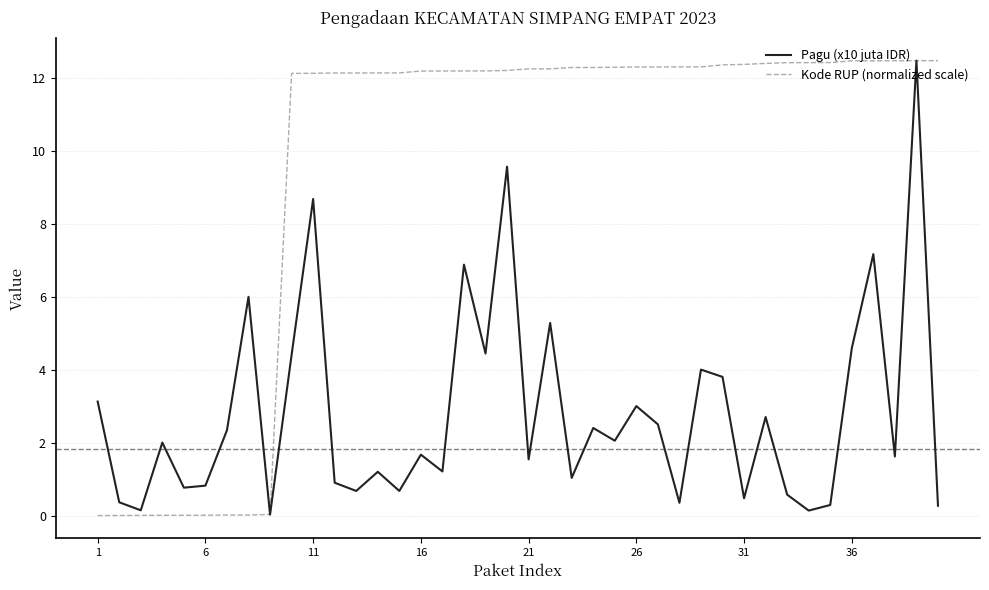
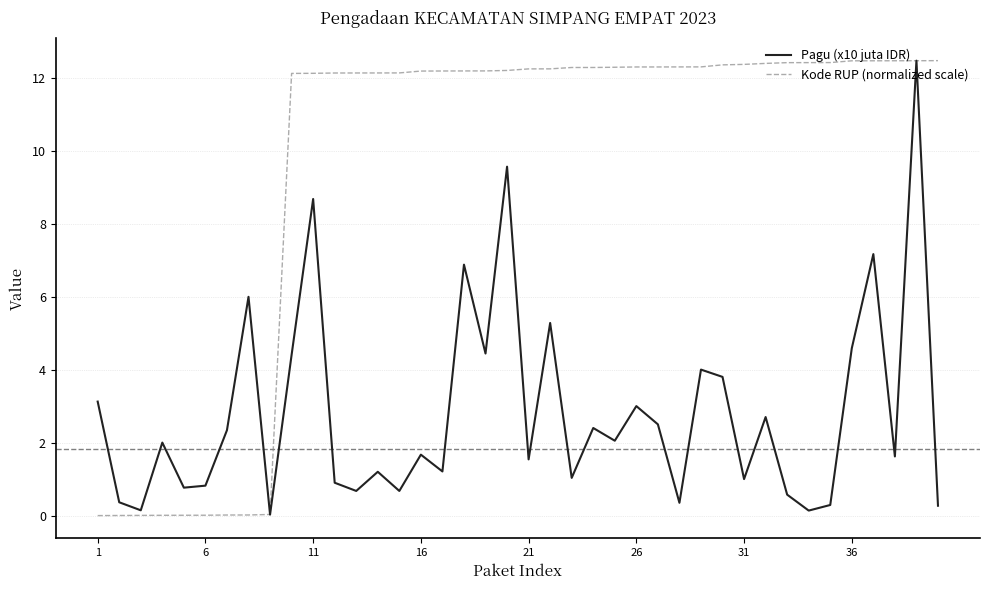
  {
    "Pagu (x10 juta IDR)": {
      "1": 3.1,
      "6": 0.8,
      "11": 8.7,
      "16": 1.7,
      "21": 1.5,
      "26": 3.0,
-     "31": 0.5,
+     "31": 1.0,
      "36": 4.6
    },
    "Kode RUP (normalized scale)": {
      "1": 0.0,
      "6": 0.0,
      "11": 12.1,
      "16": 12.2,
      "21": 12.2,
      "26": 12.3,
      "31": 12.4,
      "36": 12.5
    }
  }
